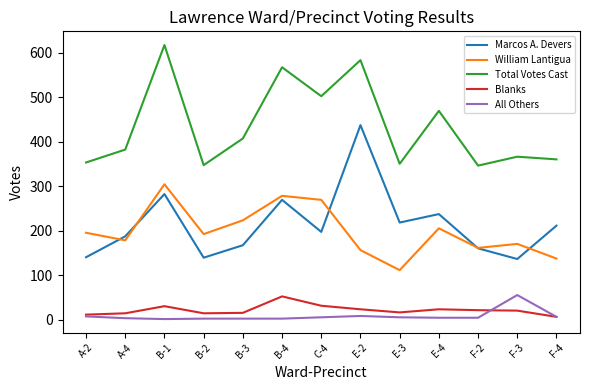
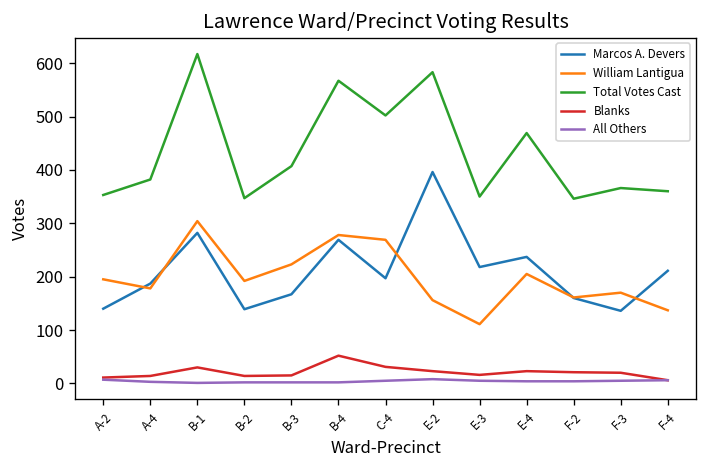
  {
    "Marcos A. Devers": {
      "A-2": 140,
      "A-4": 190,
      "B-1": 280,
      "B-2": 140,
      "B-3": 170,
      "B-4": 270,
      "C-4": 200,
-     "E-2": 440,
+     "E-2": 400,
      "E-3": 220,
      "E-4": 240,
      "F-3": 140,
      "F-4": 210
    },
    "William Lantigua": {
      "A-2": 200,
      "A-4": 180,
      "B-1": 300,
      "B-2": 190,
      "B-3": 220,
      "B-4": 280,
      "C-4": 270,
      "E-2": 160,
      "E-3": 110,
      "E-4": 210,
      "F-3": 170,
      "F-4": 140
    },
    "Total Votes Cast": {
      "A-2": 350,
      "A-4": 380,
      "B-1": 620,
      "B-2": 350,
      "B-3": 410,
      "B-4": 570,
      "C-4": 500,
      "E-2": 580,
      "E-3": 350,
      "E-4": 470,
      "F-2": 350,
      "F-3": 370,
      "F-4": 360
    },
    "Blanks": {
      "A-4": 10,
      "B-1": 30,
      "B-2": 10,
      "B-3": 20,
      "B-4": 50,
      "C-4": 30,
      "E-2": 20,
      "E-3": 20,
      "E-4": 20,
      "F-2": 20,
      "F-3": 20
    },
    "All Others": {
      "A-4": 0,
      "B-1": 0,
      "B-2": 0,
      "B-3": 0,
      "B-4": 0,
      "C-4": 10,
      "E-2": 10,
      "E-3": 10,
      "E-4": 0,
      "F-2": 0,
-     "F-3": 60
+     "F-3": 10
    }
  }
